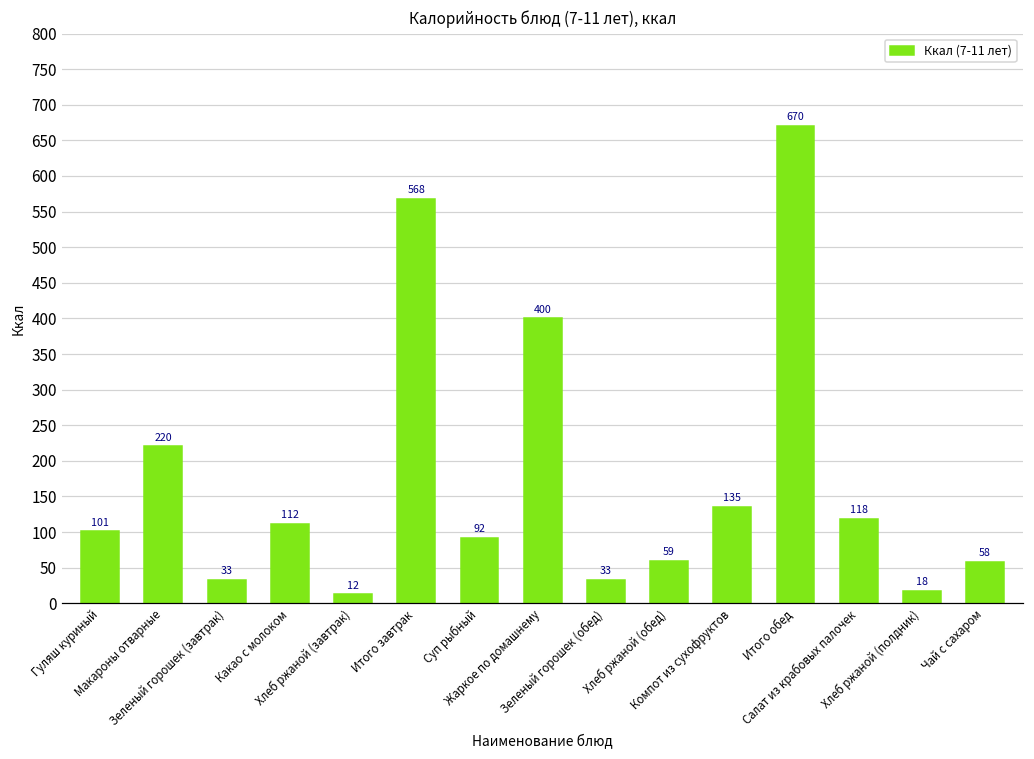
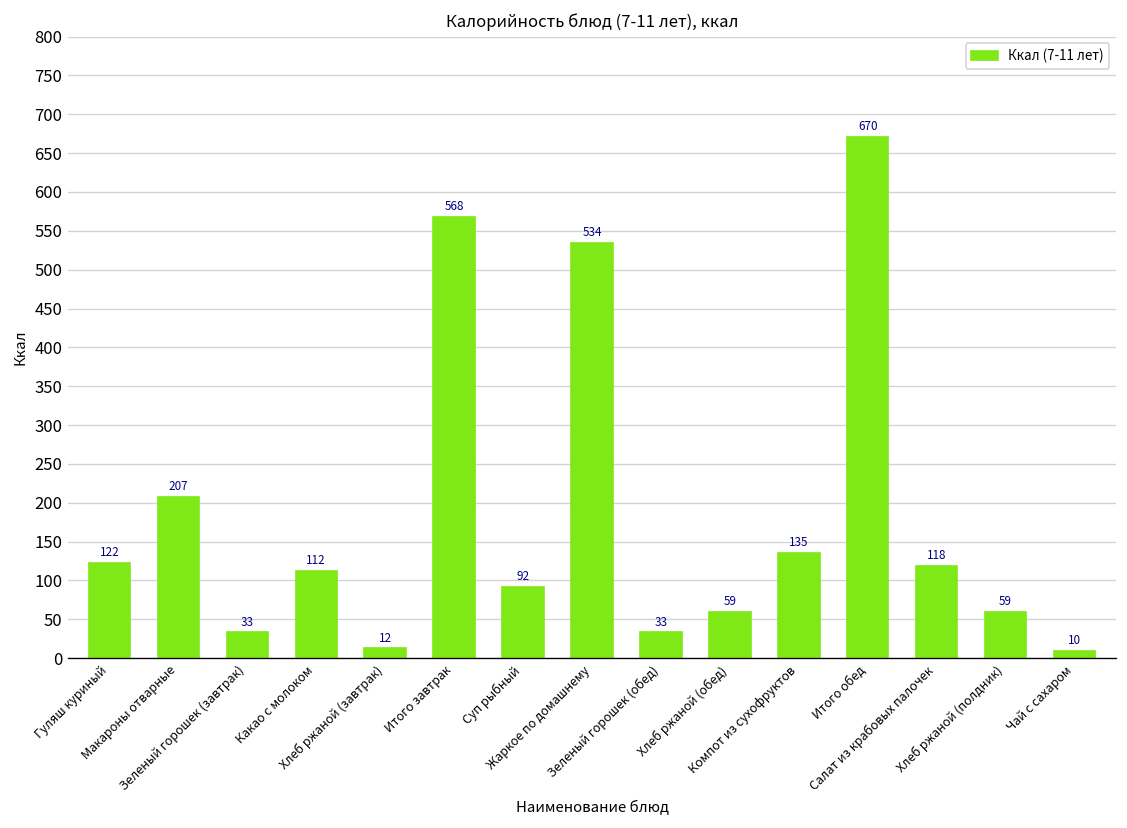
  {
-   "Гуляш куриный": 101,
-   "Макароны отварные": 220,
+   "Гуляш куриный": 122,
+   "Макароны отварные": 207,
    "Зеленый горошек (завтрак)": 33,
    "Какао с молоком": 112,
    "Хлеб ржаной (завтрак)": 12,
    "Итого завтрак": 568,
    "Суп рыбный": 92,
-   "Жаркое по домашнему": 400,
+   "Жаркое по домашнему": 534,
    "Зеленый горошек (обед)": 33,
    "Хлеб ржаной (обед)": 59,
    "Компот из сухофруктов": 135,
    "Итого обед": 670,
    "Салат из крабовых палочек": 118,
-   "Хлеб ржаной (полдник)": 18,
-   "Чай с сахаром": 58
+   "Хлеб ржаной (полдник)": 59,
+   "Чай с сахаром": 10
  }
